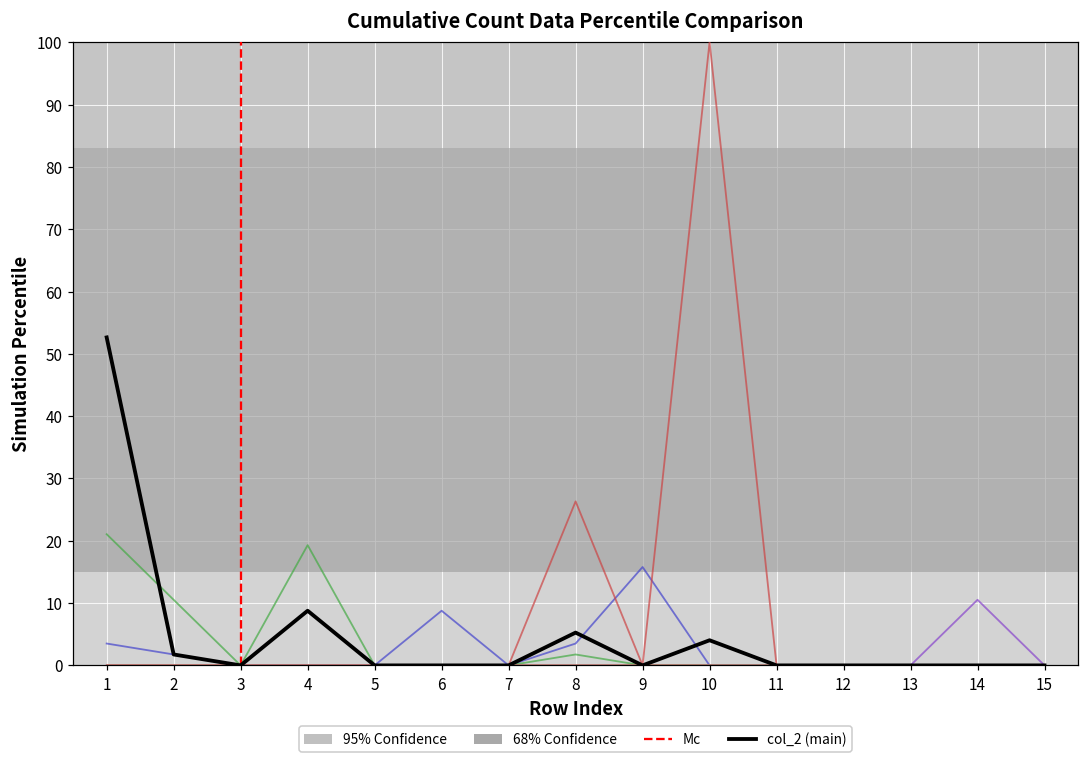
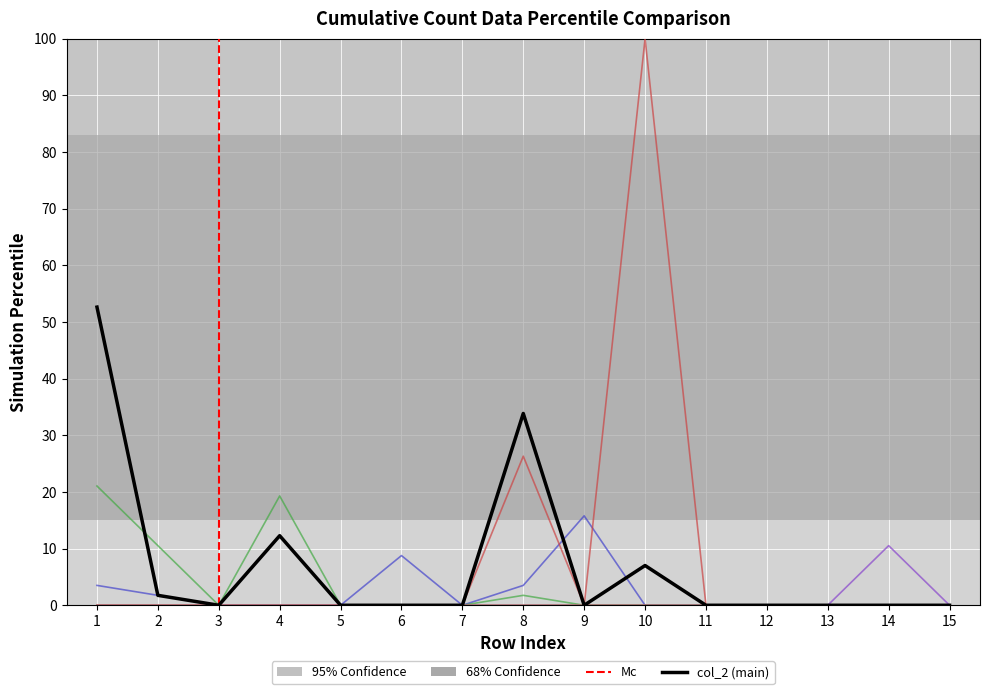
  {
    "col_2 (main)": {
      "1": 53,
-     "4": 9,
-     "8": 5,
-     "10": 4
+     "4": 12,
+     "8": 34,
+     "10": 7
    }
  }
